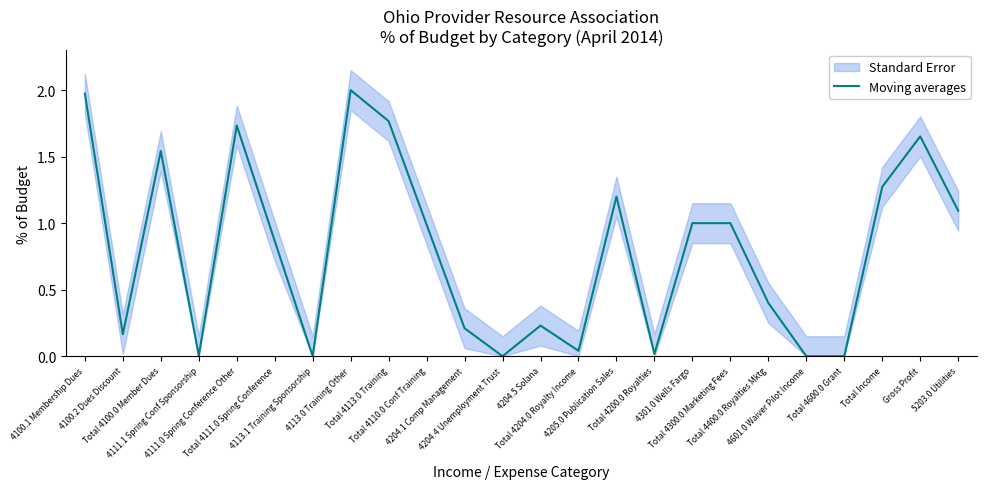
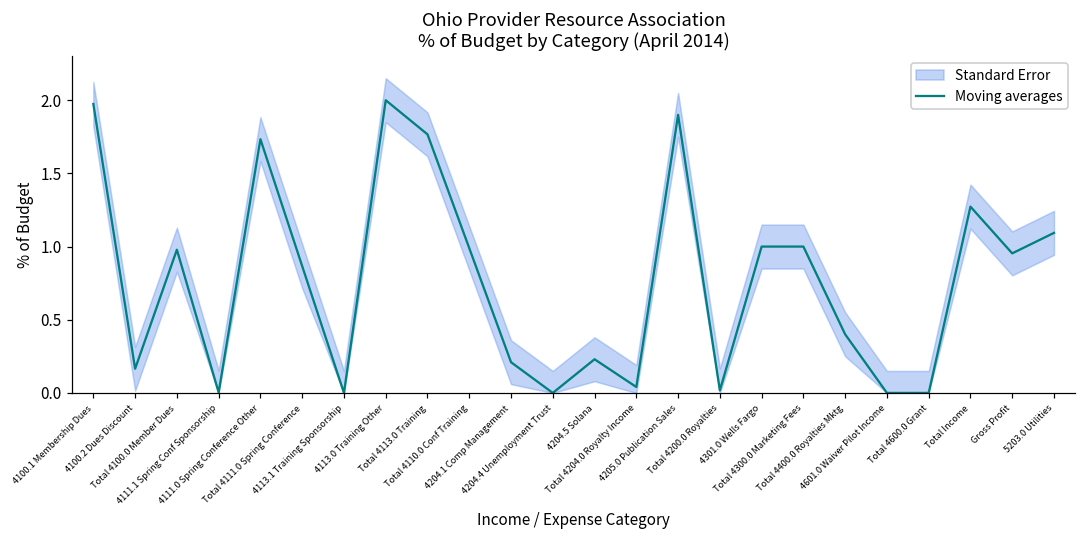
  {
    "Moving averages": {
      "4100.1 Membership Dues": 1.97,
      "4100.2 Dues Discount": 0.17,
-     "Total 4100.0 Member Dues": 1.54,
+     "Total 4100.0 Member Dues": 0.98,
      "4111.1 Spring Conf Sponsorship": 0.00,
      "4111.0 Spring Conference Other": 1.73,
      "Total 4111.0 Spring Conference": 0.87,
      "4113.1 Training Sponsorship": 0.00,
      "4113.0 Training Other": 2.00,
      "Total 4113.0 Training": 1.77,
      "Total 4110.0 Conf Training": 0.99,
      "4204.1 Comp Management": 0.21,
      "4204.4 Unemployment Trust": 0.00,
      "4204.5 Solana": 0.23,
      "Total 4204.0 Royalty Income": 0.04,
-     "4205.0 Publication Sales": 1.2,
+     "4205.0 Publication Sales": 1.9,
      "Total 4200.0 Royalties": 0.02,
      "4301.0 Wells Fargo": 1.00,
      "Total 4300.0 Marketing Fees": 1.00,
      "Total 4400.0 Royalties Mktg": 0.40,
      "4601.0 Waiver Pilot Income": 0.00,
      "Total 4600.0 Grant": 0.00,
      "Total Income": 1.27,
-     "Gross Profit": 1.65,
+     "Gross Profit": 0.95,
      "5203.0 Utilities": 1.09
    },
    "Standard Error": {
      "4111.1 Spring Conf Sponsorship": 0.15,
      "4113.1 Training Sponsorship": 0.15,
      "4204.4 Unemployment Trust": 0.15,
      "Total 4204.0 Royalty Income": 0.19,
      "Total 4200.0 Royalties": 0.17,
      "4601.0 Waiver Pilot Income": 0.15,
      "Total 4600.0 Grant": 0.15
    }
  }
